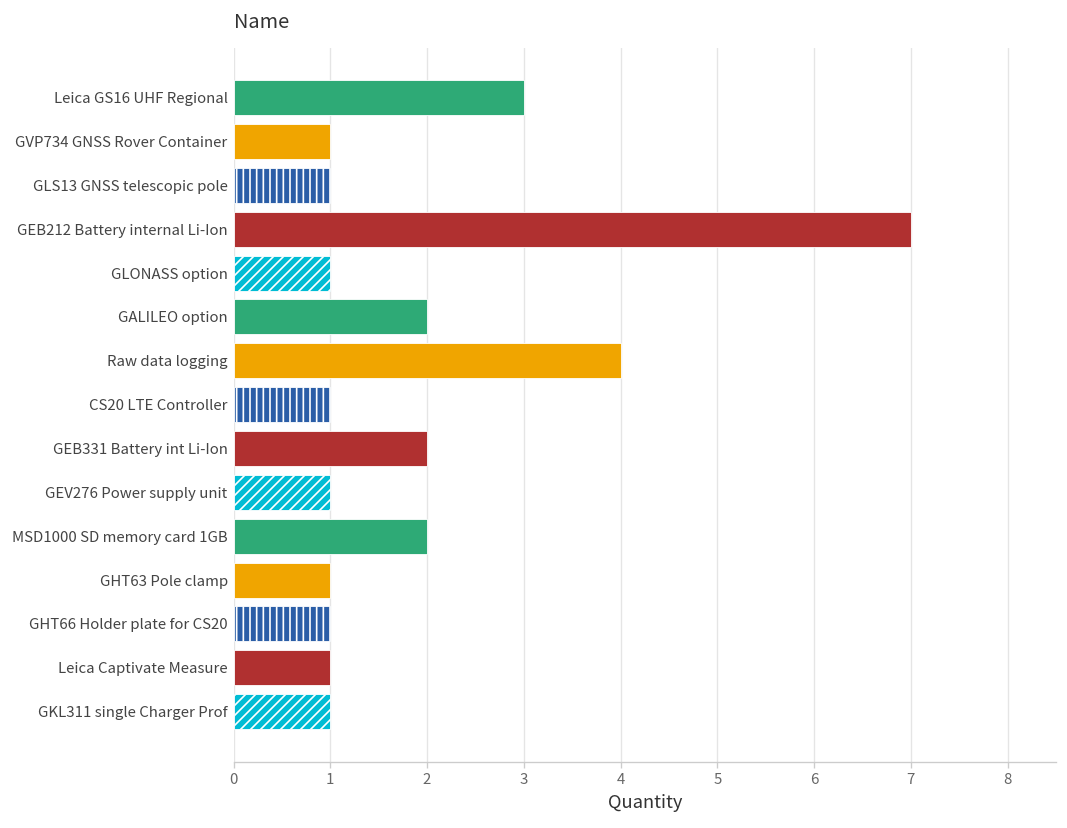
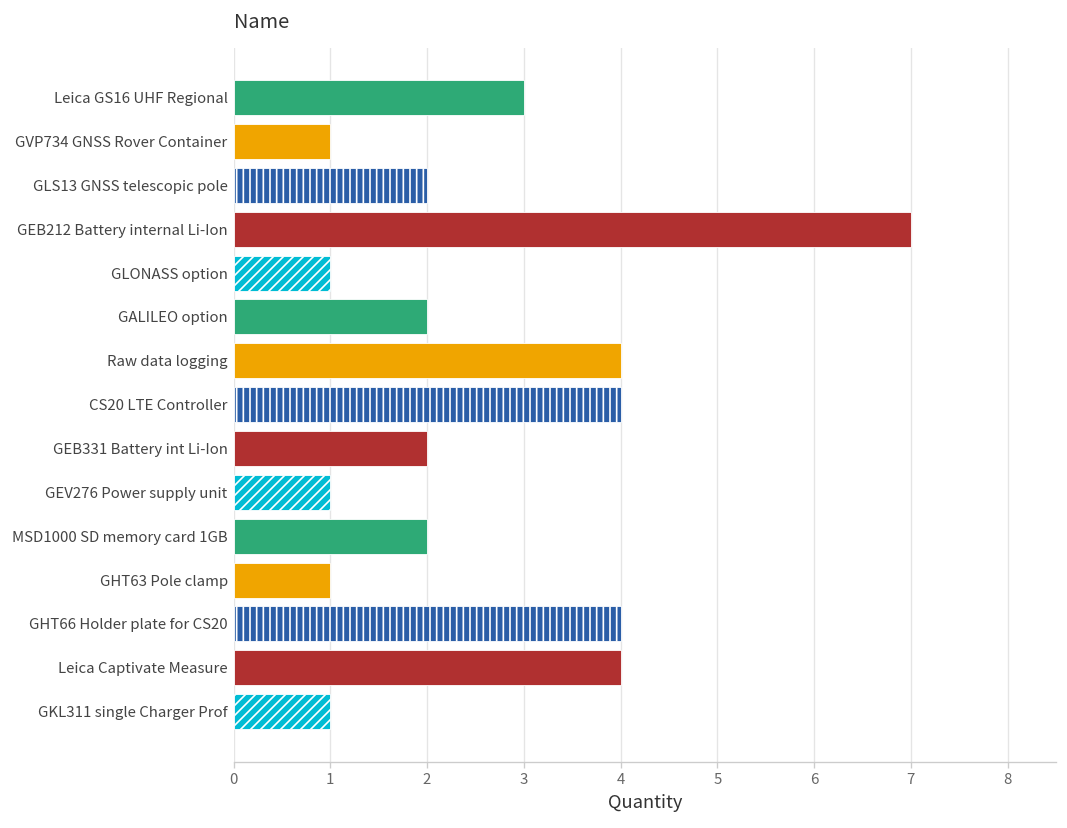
  {
    "Leica GS16 UHF Regional": 3,
    "GVP734 GNSS Rover Container": 1,
-   "GLS13 GNSS telescopic pole": 1,
+   "GLS13 GNSS telescopic pole": 2,
    "GEB212 Battery internal Li-Ion": 7,
    "GLONASS option": 1,
    "GALILEO option": 2,
    "Raw data logging": 4,
-   "CS20 LTE Controller": 1,
+   "CS20 LTE Controller": 4,
    "GEB331 Battery int Li-Ion": 2,
    "GEV276 Power supply unit": 1,
    "MSD1000 SD memory card 1GB": 2,
    "GHT63 Pole clamp": 1,
-   "GHT66 Holder plate for CS20": 1,
-   "Leica Captivate Measure": 1,
+   "GHT66 Holder plate for CS20": 4,
+   "Leica Captivate Measure": 4,
    "GKL311 single Charger Prof": 1
  }
